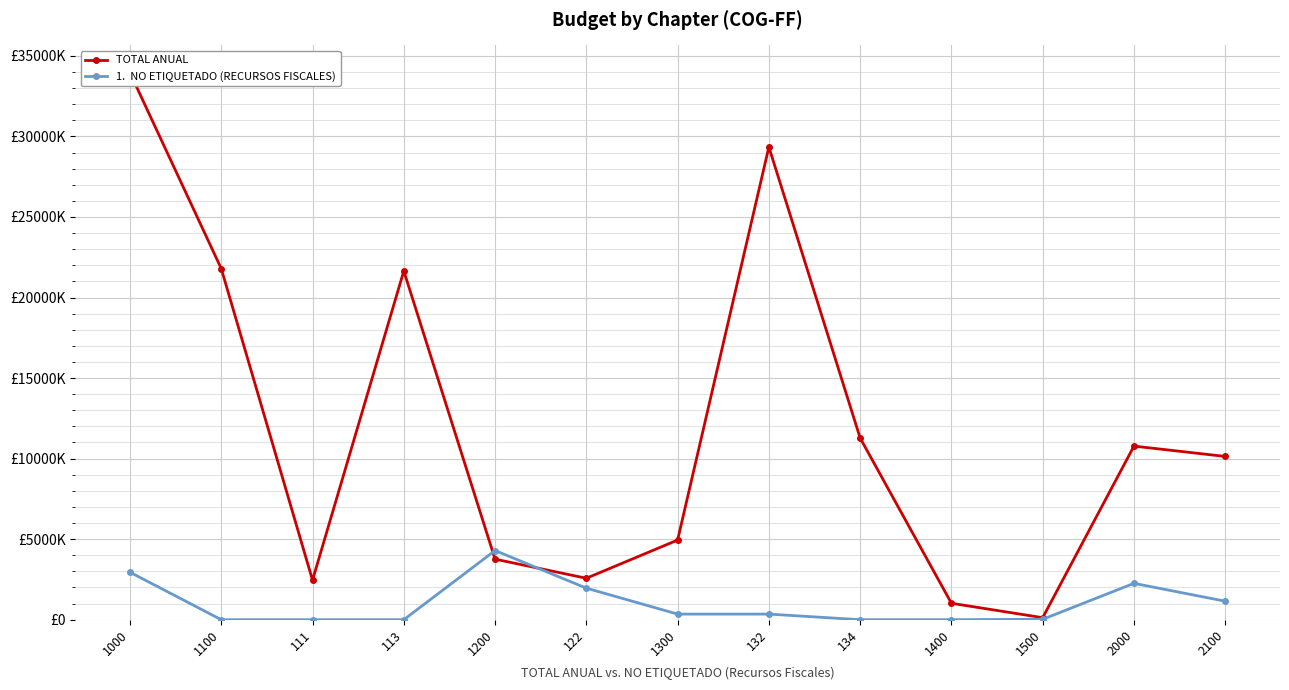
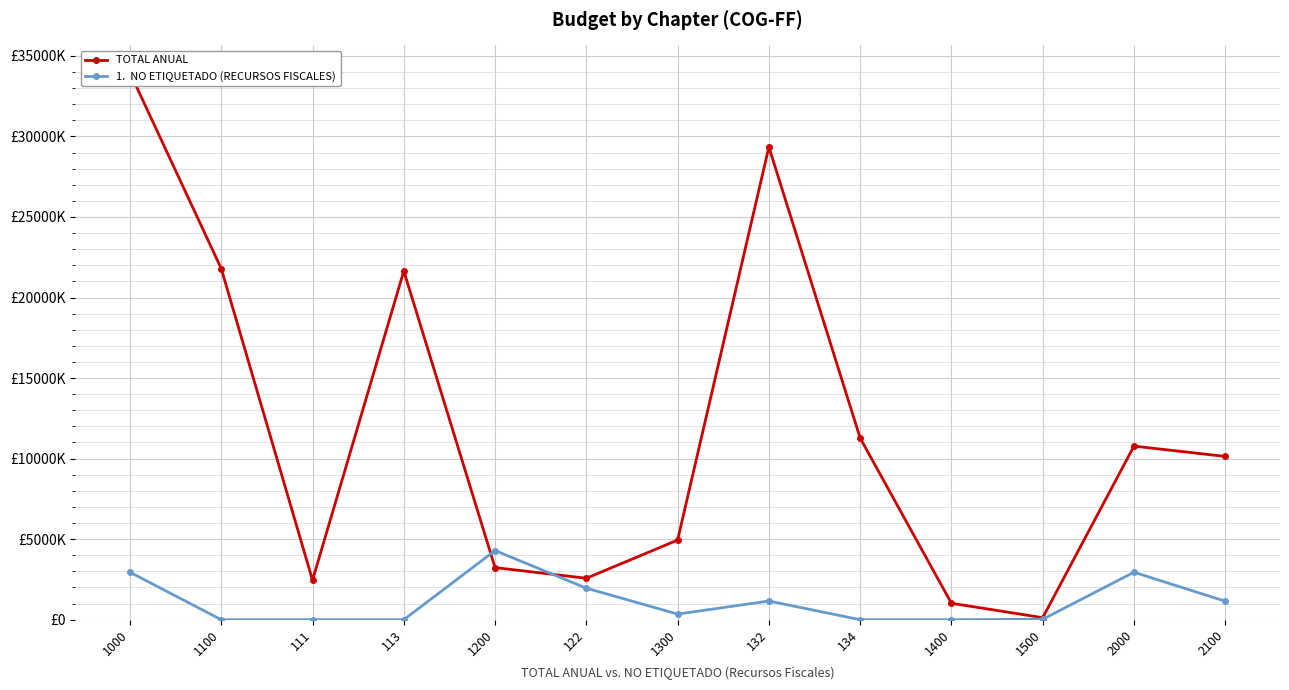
  {
    "TOTAL ANUAL": {
      "1100": "£21800000",
      "111": "£2500000",
      "113": "£21600000",
-     "1200": "£3800000",
+     "1200": "£3200000",
      "122": "£2600000",
      "1300": "£4900000",
      "132": "£29300000",
      "134": "£11300000",
      "1400": "£1000000",
      "2000": "£10800000",
      "2100": "£10100000"
    },
    "1. NO ETIQUETADO (RECURSOS FISCALES)": {
      "1000": "£2900000",
      "1100": "£0",
      "111": "£0",
      "113": "£0",
      "1200": "£4300000",
      "122": "£2000000",
      "1300": "£300000",
-     "132": "£300000",
+     "132": "£1200000",
      "134": "£0",
      "1400": "£0",
-     "2000": "£2300000",
+     "2000": "£2900000",
      "2100": "£1100000"
    }
  }
